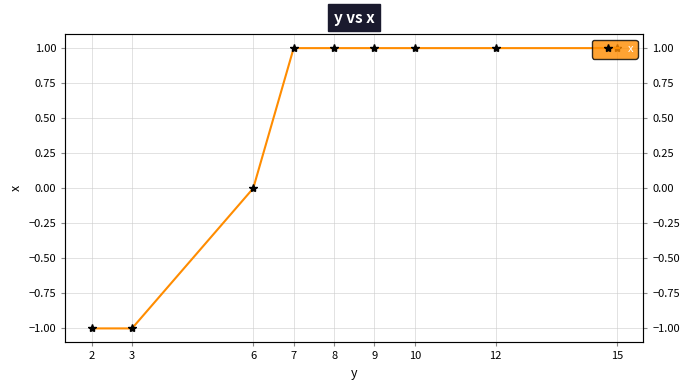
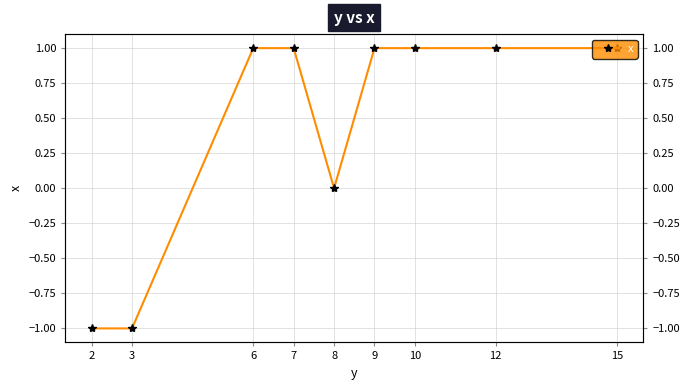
  {
    "2": -1,
    "3": -1,
-   "6": 0,
+   "6": 1,
    "7": 1,
-   "8": 1,
+   "8": 0,
    "9": 1,
    "10": 1,
    "12": 1
  }
